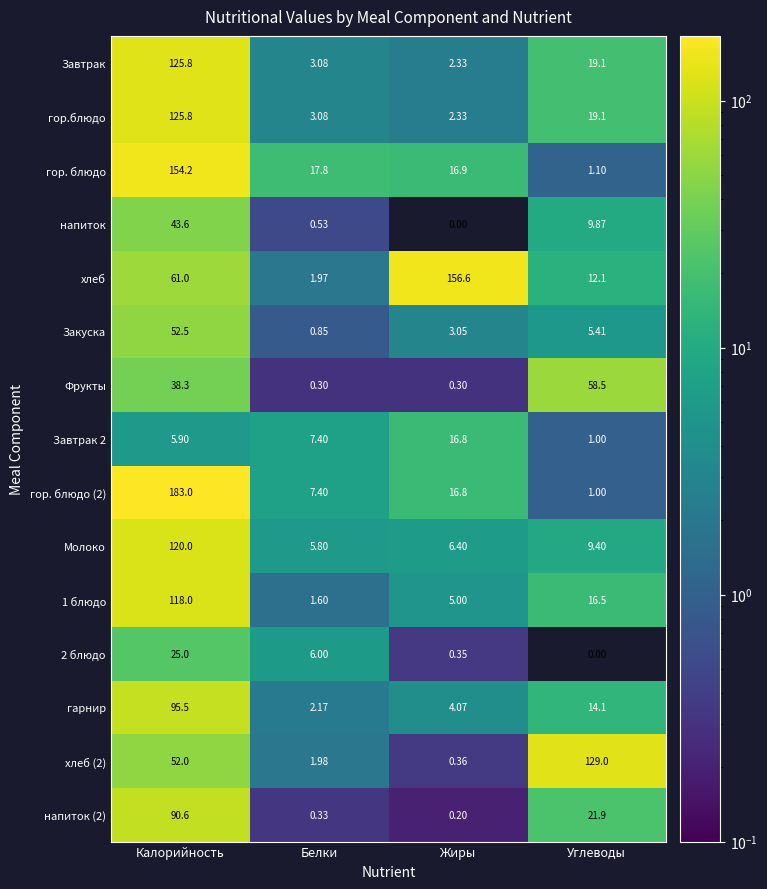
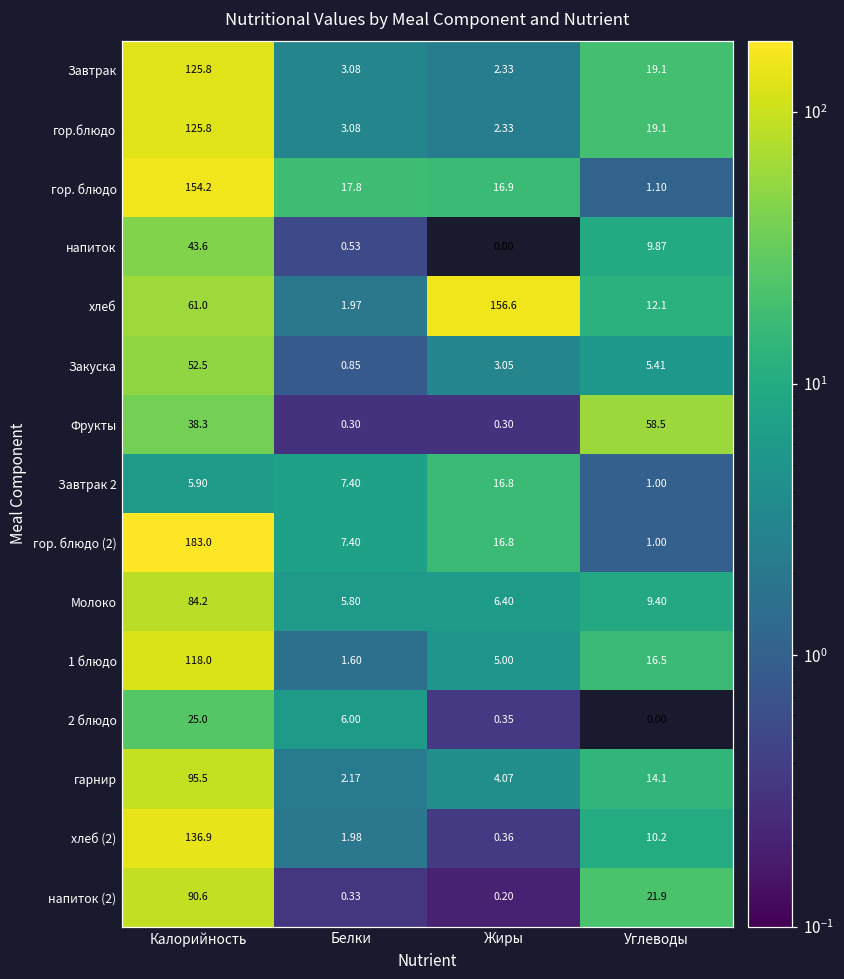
  {
    "Завтрак": {
      "Калорийность": 125.8,
      "Белки": 3.08,
      "Жиры": 2.33,
      "Углеводы": 19.1
    },
    "гор.блюдо": {
      "Калорийность": 125.8,
      "Белки": 3.08,
      "Жиры": 2.33,
      "Углеводы": 19.1
    },
    "гор. блюдо": {
      "Калорийность": 154.2,
      "Белки": 17.8,
      "Жиры": 16.9,
      "Углеводы": 1.10
    },
    "напиток": {
      "Калорийность": 43.6,
      "Белки": 0.53,
      "Углеводы": 9.87
    },
    "хлеб": {
      "Калорийность": 61.0,
      "Белки": 1.97,
      "Жиры": 156.6,
      "Углеводы": 12.1
    },
    "Закуска": {
      "Калорийность": 52.5,
      "Белки": 0.85,
      "Жиры": 3.05,
      "Углеводы": 5.41
    },
    "Фрукты": {
      "Калорийность": 38.3,
      "Белки": 0.30,
      "Жиры": 0.30,
      "Углеводы": 58.5
    },
    "Завтрак 2": {
      "Калорийность": 5.90,
      "Белки": 7.40,
      "Жиры": 16.8,
      "Углеводы": 1.00
    },
    "гор. блюдо (2)": {
      "Калорийность": 183.0,
      "Белки": 7.40,
      "Жиры": 16.8,
      "Углеводы": 1.00
    },
    "Молоко": {
-     "Калорийность": 120.0,
+     "Калорийность": 84.2,
      "Белки": 5.80,
      "Жиры": 6.40,
      "Углеводы": 9.40
    },
    "1 блюдо": {
      "Калорийность": 118.0,
      "Белки": 1.60,
      "Жиры": 5.00,
      "Углеводы": 16.5
    },
    "2 блюдо": {
      "Калорийность": 25.0,
      "Белки": 6.00,
      "Жиры": 0.35
    },
    "гарнир": {
      "Калорийность": 95.5,
      "Белки": 2.17,
      "Жиры": 4.07,
      "Углеводы": 14.1
    },
    "хлеб (2)": {
-     "Калорийность": 52.0,
+     "Калорийность": 136.9,
      "Белки": 1.98,
      "Жиры": 0.36,
-     "Углеводы": 129.0
+     "Углеводы": 10.2
    },
    "напиток (2)": {
      "Калорийность": 90.6,
      "Белки": 0.33,
      "Жиры": 0.20,
      "Углеводы": 21.9
    }
  }
